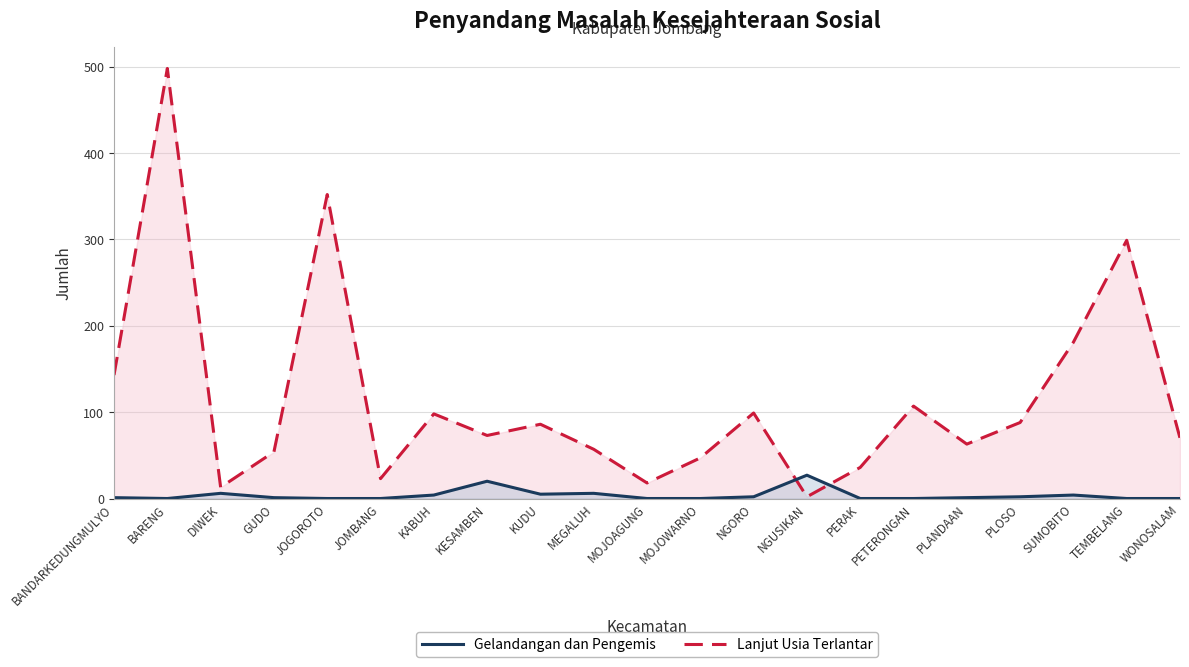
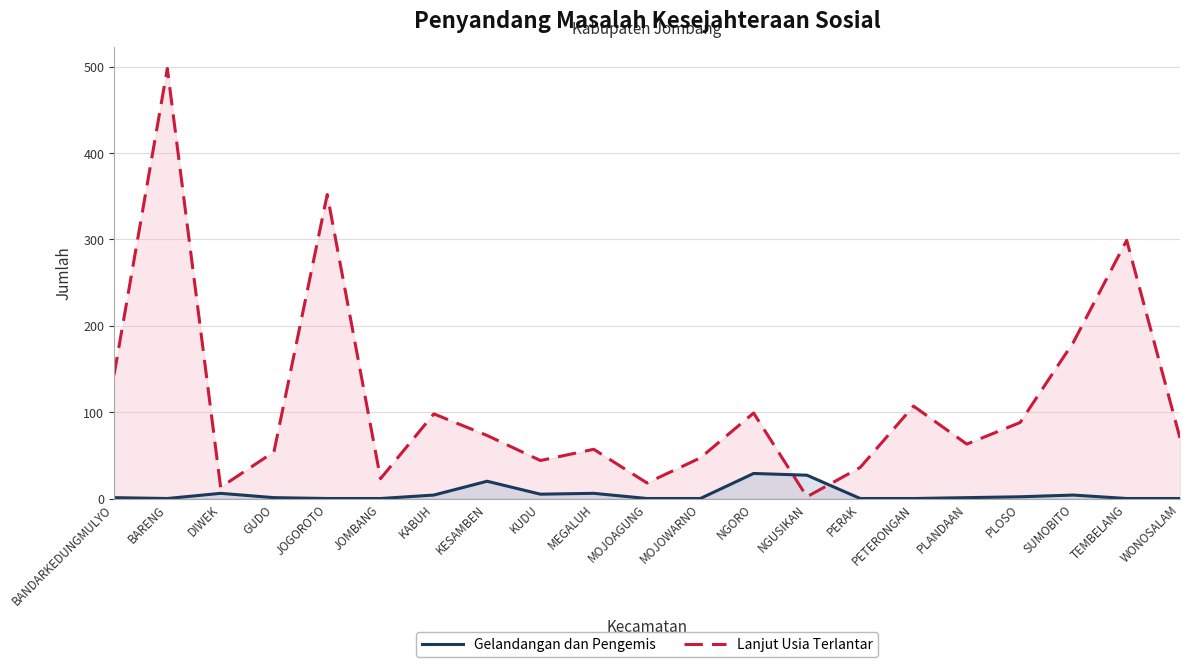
  {
    "Lanjut Usia Terlantar": {
      "BANDARKEDUNGMULYO": 140,
      "BARENG": 500,
      "DIWEK": 10,
      "GUDO": 50,
      "JOGOROTO": 350,
      "JOMBANG": 20,
      "KABUH": 100,
      "KESAMBEN": 70,
-     "KUDU": 90,
+     "KUDU": 40,
      "MEGALUH": 60,
      "MOJOAGUNG": 20,
      "MOJOWARNO": 50,
      "NGORO": 100,
      "NGUSIKAN": 0,
      "PERAK": 40,
      "PETERONGAN": 110,
      "PLANDAAN": 60,
      "PLOSO": 90,
      "SUMOBITO": 180,
      "TEMBELANG": 300,
      "WONOSALAM": 70
    },
    "Gelandangan dan Pengemis": {
      "BANDARKEDUNGMULYO": 0,
      "BARENG": 0,
      "DIWEK": 10,
      "GUDO": 0,
      "JOGOROTO": 0,
      "JOMBANG": 0,
      "KABUH": 0,
      "KESAMBEN": 20,
      "KUDU": 10,
      "MEGALUH": 10,
      "MOJOAGUNG": 0,
      "MOJOWARNO": 0,
-     "NGORO": 0,
+     "NGORO": 30,
      "NGUSIKAN": 30,
      "PERAK": 0,
      "PETERONGAN": 0,
      "PLANDAAN": 0,
      "PLOSO": 0,
      "SUMOBITO": 0,
      "TEMBELANG": 0,
      "WONOSALAM": 0
    }
  }
